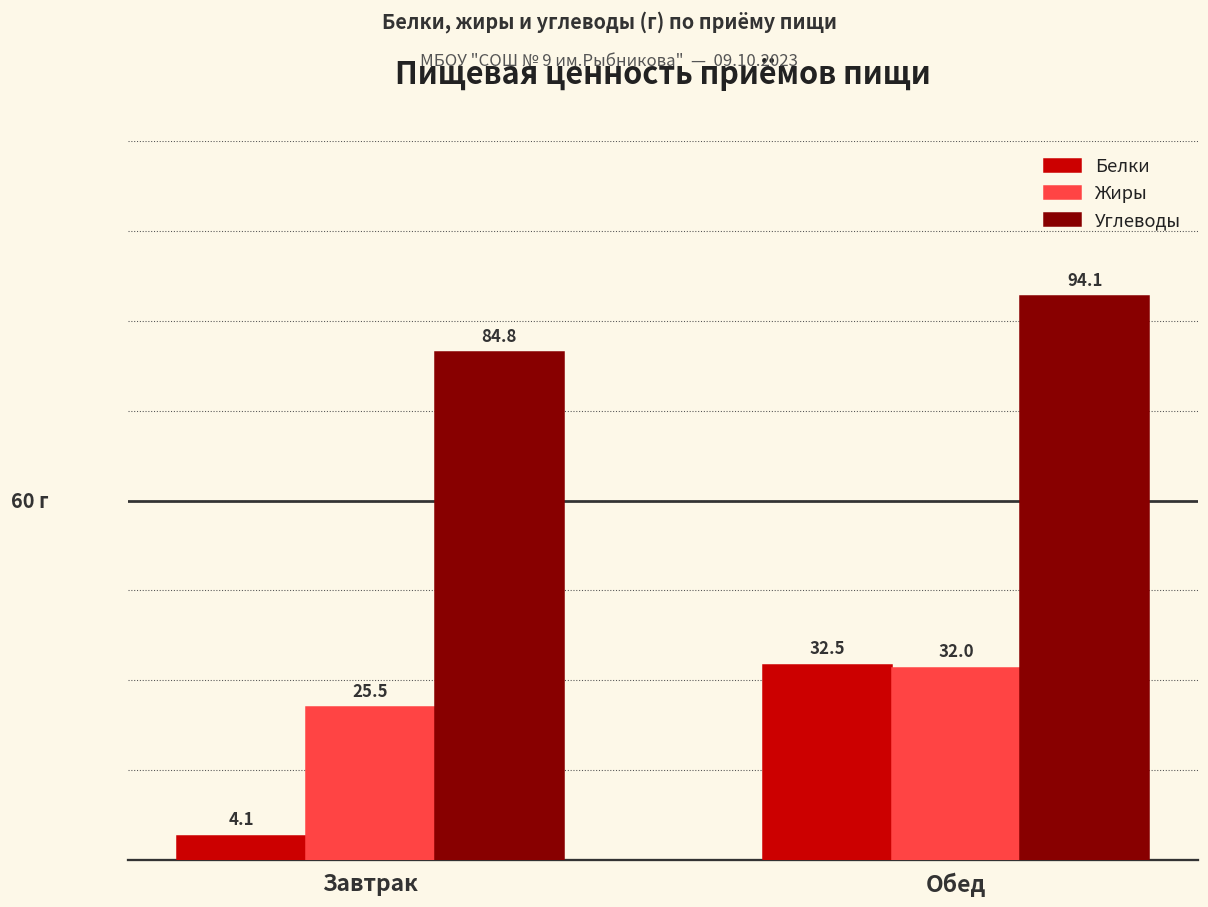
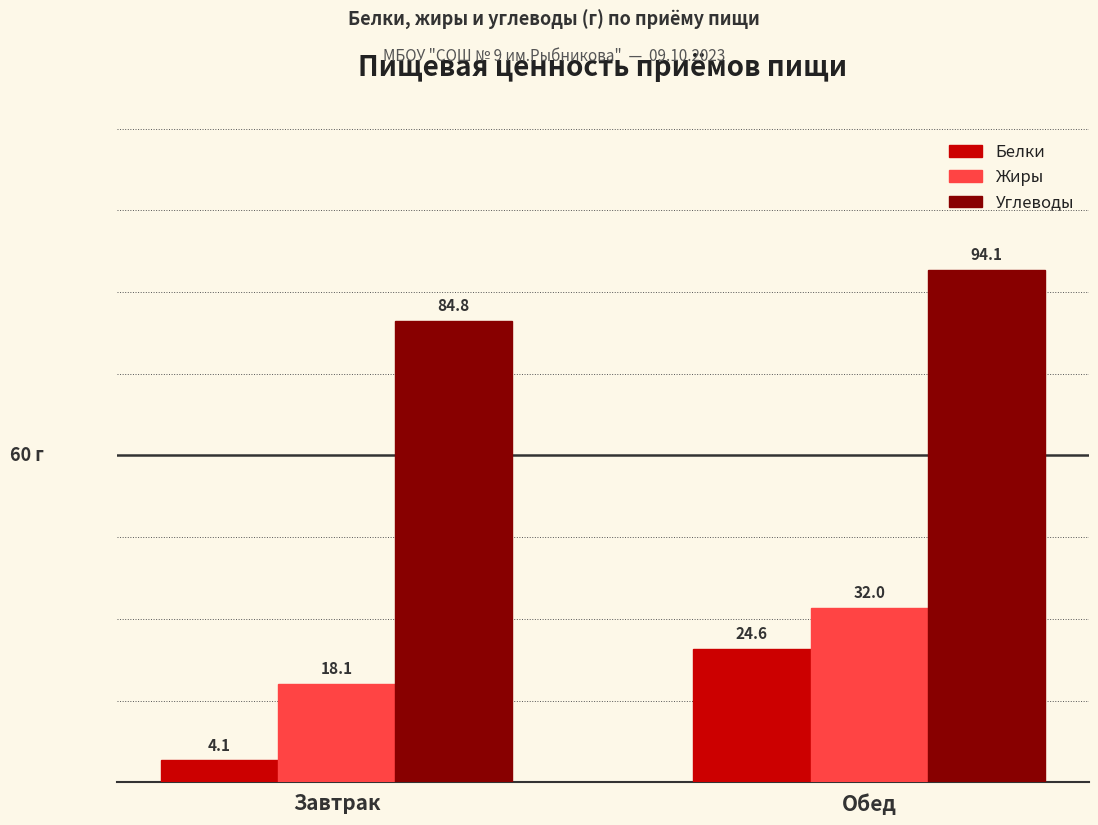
  {
    "Белки": {
      "Завтрак": 4.1,
-     "Обед": 32.5
+     "Обед": 24.6
    },
    "Жиры": {
-     "Завтрак": 25.5,
+     "Завтрак": 18.1,
      "Обед": 32.0
    },
    "Углеводы": {
      "Завтрак": 84.8,
      "Обед": 94.1
    }
  }
